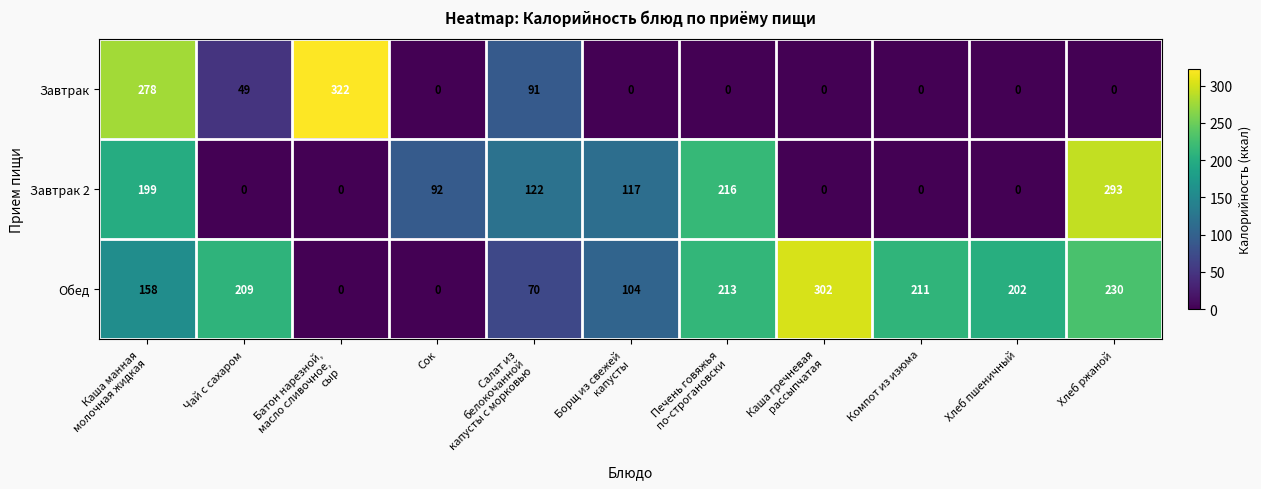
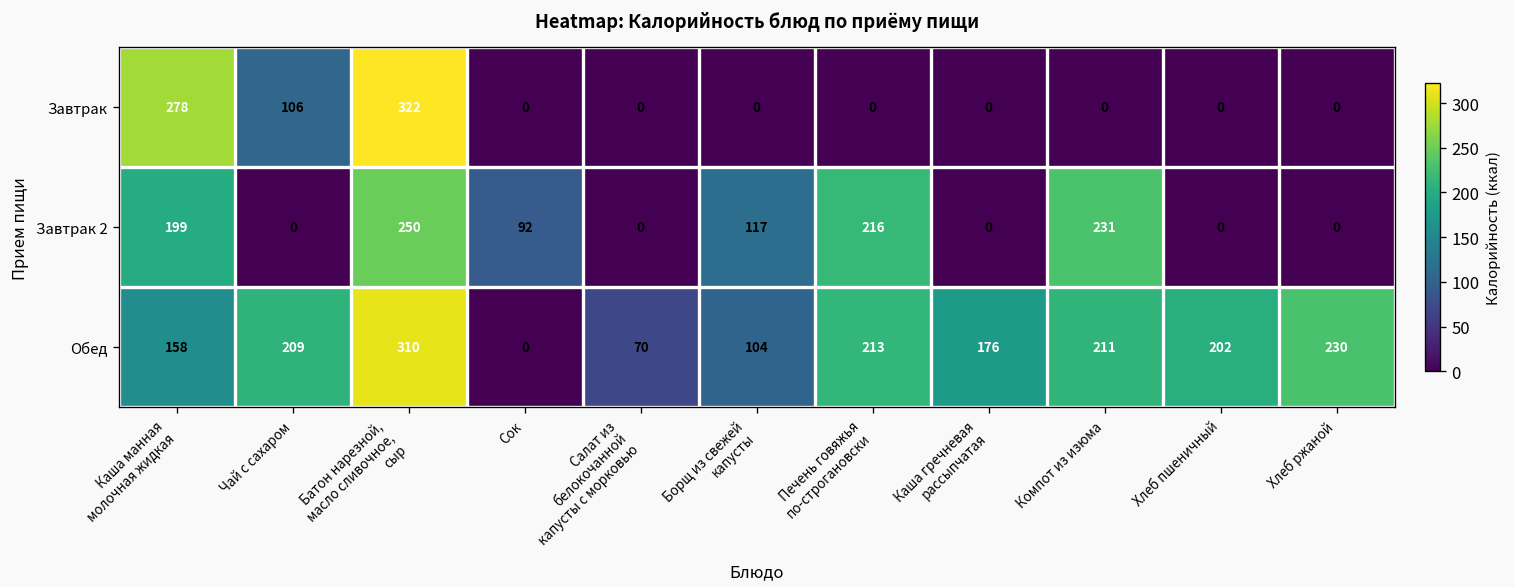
  {
    "Завтрак": {
      "Каша манная молочная жидкая": 278,
-     "Чай с сахаром": 49,
+     "Чай с сахаром": 106,
      "Батон нарезной, масло сливочное, сыр": 322,
      "Сок": 0,
-     "Салат из белокочанной капусты с морковью": 91,
+     "Салат из белокочанной капусты с морковью": 0,
      "Борщ из свежей капусты": 0,
      "Печень говяжья по-строгановски": 0,
      "Каша гречневая рассыпчатая": 0,
      "Компот из изюма": 0,
      "Хлеб пшеничный": 0,
      "Хлеб ржаной": 0
    },
    "Завтрак 2": {
      "Каша манная молочная жидкая": 199,
      "Чай с сахаром": 0,
-     "Батон нарезной, масло сливочное, сыр": 0,
+     "Батон нарезной, масло сливочное, сыр": 250,
      "Сок": 92,
-     "Салат из белокочанной капусты с морковью": 122,
+     "Салат из белокочанной капусты с морковью": 0,
      "Борщ из свежей капусты": 117,
      "Печень говяжья по-строгановски": 216,
      "Каша гречневая рассыпчатая": 0,
-     "Компот из изюма": 0,
+     "Компот из изюма": 231,
      "Хлеб пшеничный": 0,
-     "Хлеб ржаной": 293
+     "Хлеб ржаной": 0
    },
    "Обед": {
      "Каша манная молочная жидкая": 158,
      "Чай с сахаром": 209,
-     "Батон нарезной, масло сливочное, сыр": 0,
+     "Батон нарезной, масло сливочное, сыр": 310,
      "Сок": 0,
      "Салат из белокочанной капусты с морковью": 70,
      "Борщ из свежей капусты": 104,
      "Печень говяжья по-строгановски": 213,
-     "Каша гречневая рассыпчатая": 302,
+     "Каша гречневая рассыпчатая": 176,
      "Компот из изюма": 211,
      "Хлеб пшеничный": 202,
      "Хлеб ржаной": 230
    }
  }
